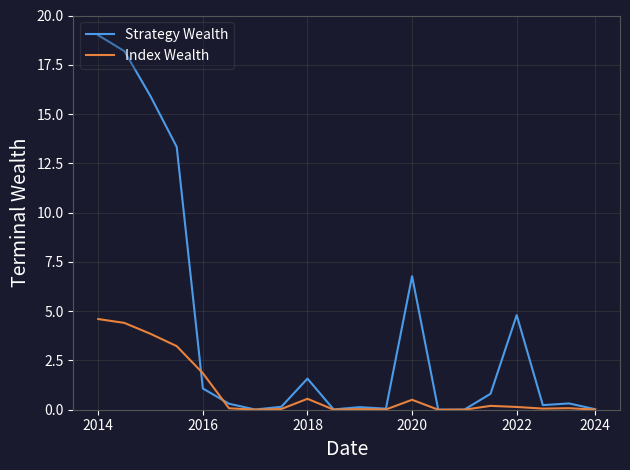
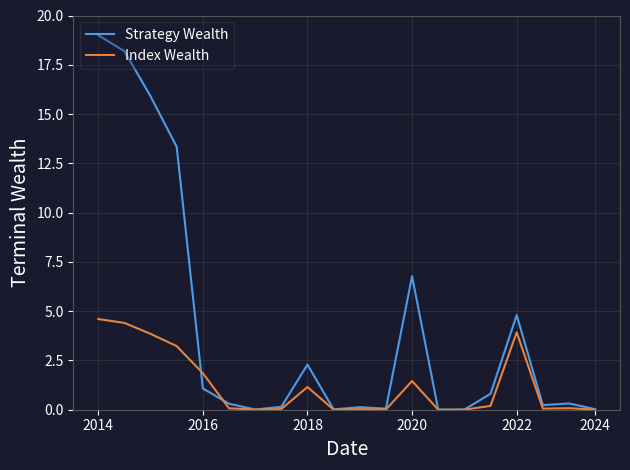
  {
    "Strategy Wealth": {
      "2016": 1.1,
-     "2018": 1.6,
+     "2018": 2.3,
      "2020": 6.8,
      "2022": 4.8
    },
    "Index Wealth": {
      "2014": 4.6,
      "2016": 1.9,
-     "2018": 0.6,
-     "2020": 0.5,
-     "2022": 0.1
+     "2018": 1.2,
+     "2020": 1.5,
+     "2022": 3.9
    }
  }
